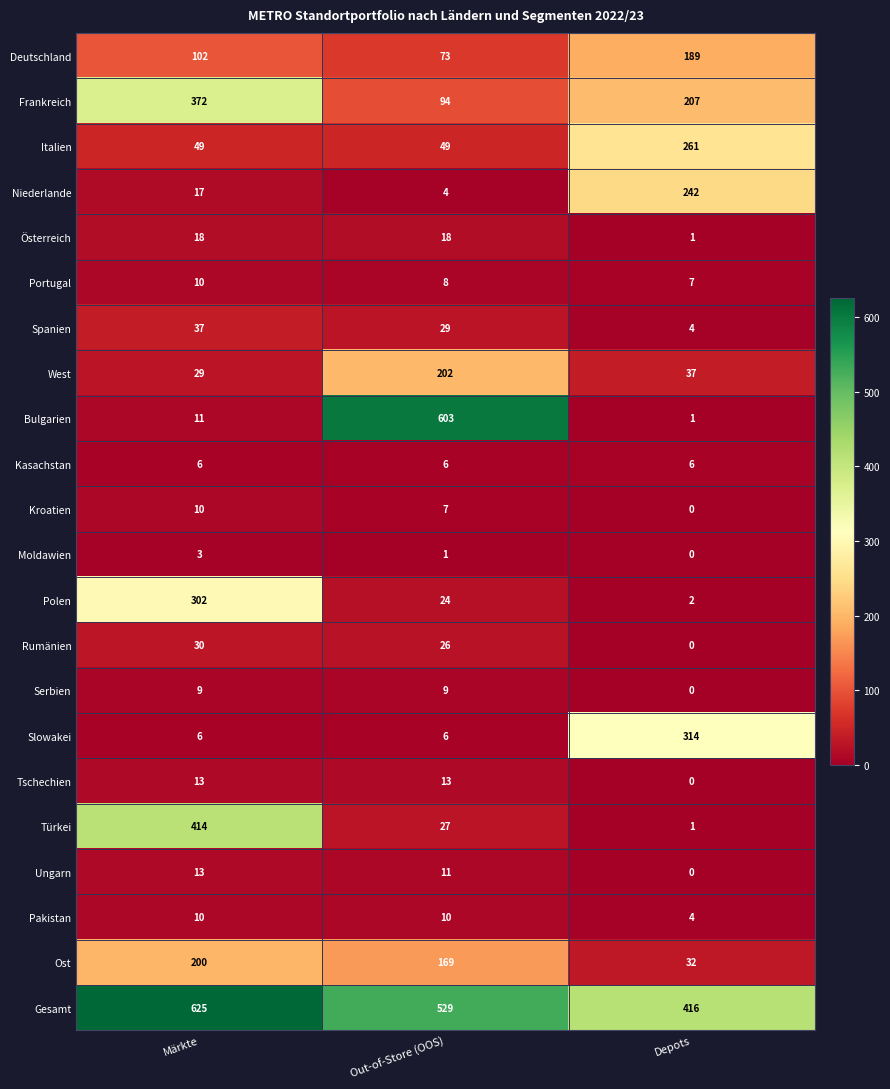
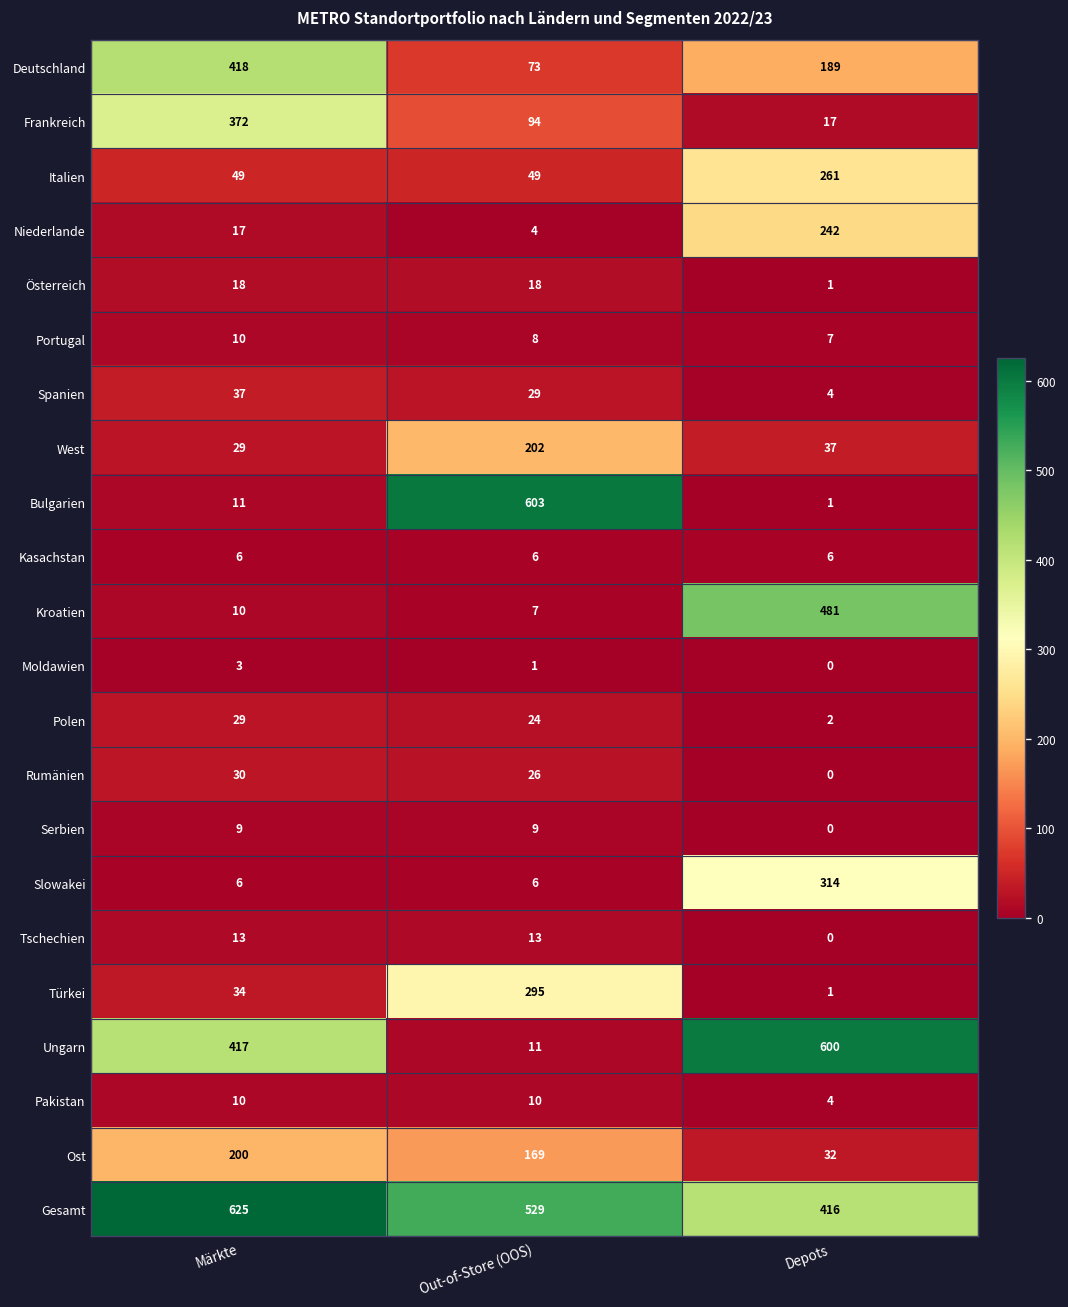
  {
    "Deutschland": {
-     "Märkte": 102,
+     "Märkte": 418,
      "Out-of-Store (OOS)": 73,
      "Depots": 189
    },
    "Frankreich": {
      "Märkte": 372,
      "Out-of-Store (OOS)": 94,
-     "Depots": 207
+     "Depots": 17
    },
    "Italien": {
      "Märkte": 49,
      "Out-of-Store (OOS)": 49,
      "Depots": 261
    },
    "Niederlande": {
      "Märkte": 17,
      "Out-of-Store (OOS)": 4,
      "Depots": 242
    },
    "Österreich": {
      "Märkte": 18,
      "Out-of-Store (OOS)": 18,
      "Depots": 1
    },
    "Portugal": {
      "Märkte": 10,
      "Out-of-Store (OOS)": 8,
      "Depots": 7
    },
    "Spanien": {
      "Märkte": 37,
      "Out-of-Store (OOS)": 29,
      "Depots": 4
    },
    "West": {
      "Märkte": 29,
      "Out-of-Store (OOS)": 202,
      "Depots": 37
    },
    "Bulgarien": {
      "Märkte": 11,
      "Out-of-Store (OOS)": 603,
      "Depots": 1
    },
    "Kasachstan": {
      "Märkte": 6,
      "Out-of-Store (OOS)": 6,
      "Depots": 6
    },
    "Kroatien": {
      "Märkte": 10,
      "Out-of-Store (OOS)": 7,
-     "Depots": 0
+     "Depots": 481
    },
    "Moldawien": {
      "Märkte": 3,
      "Out-of-Store (OOS)": 1,
      "Depots": 0
    },
    "Polen": {
-     "Märkte": 302,
+     "Märkte": 29,
      "Out-of-Store (OOS)": 24,
      "Depots": 2
    },
    "Rumänien": {
      "Märkte": 30,
      "Out-of-Store (OOS)": 26,
      "Depots": 0
    },
    "Serbien": {
      "Märkte": 9,
      "Out-of-Store (OOS)": 9,
      "Depots": 0
    },
    "Slowakei": {
      "Märkte": 6,
      "Out-of-Store (OOS)": 6,
      "Depots": 314
    },
    "Tschechien": {
      "Märkte": 13,
      "Out-of-Store (OOS)": 13,
      "Depots": 0
    },
    "Türkei": {
-     "Märkte": 414,
-     "Out-of-Store (OOS)": 27,
+     "Märkte": 34,
+     "Out-of-Store (OOS)": 295,
      "Depots": 1
    },
    "Ungarn": {
-     "Märkte": 13,
+     "Märkte": 417,
      "Out-of-Store (OOS)": 11,
-     "Depots": 0
+     "Depots": 600
    },
    "Pakistan": {
      "Märkte": 10,
      "Out-of-Store (OOS)": 10,
      "Depots": 4
    },
    "Ost": {
      "Märkte": 200,
      "Out-of-Store (OOS)": 169,
      "Depots": 32
    },
    "Gesamt": {
      "Märkte": 625,
      "Out-of-Store (OOS)": 529,
      "Depots": 416
    }
  }
